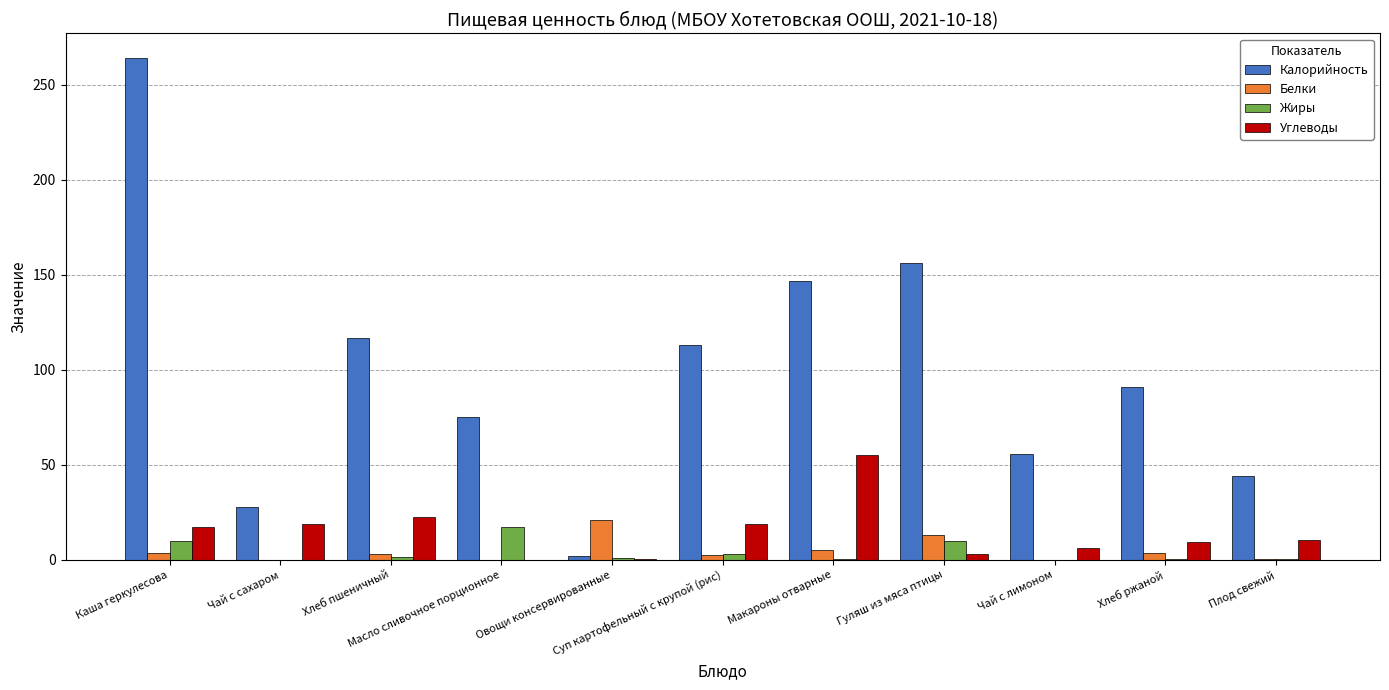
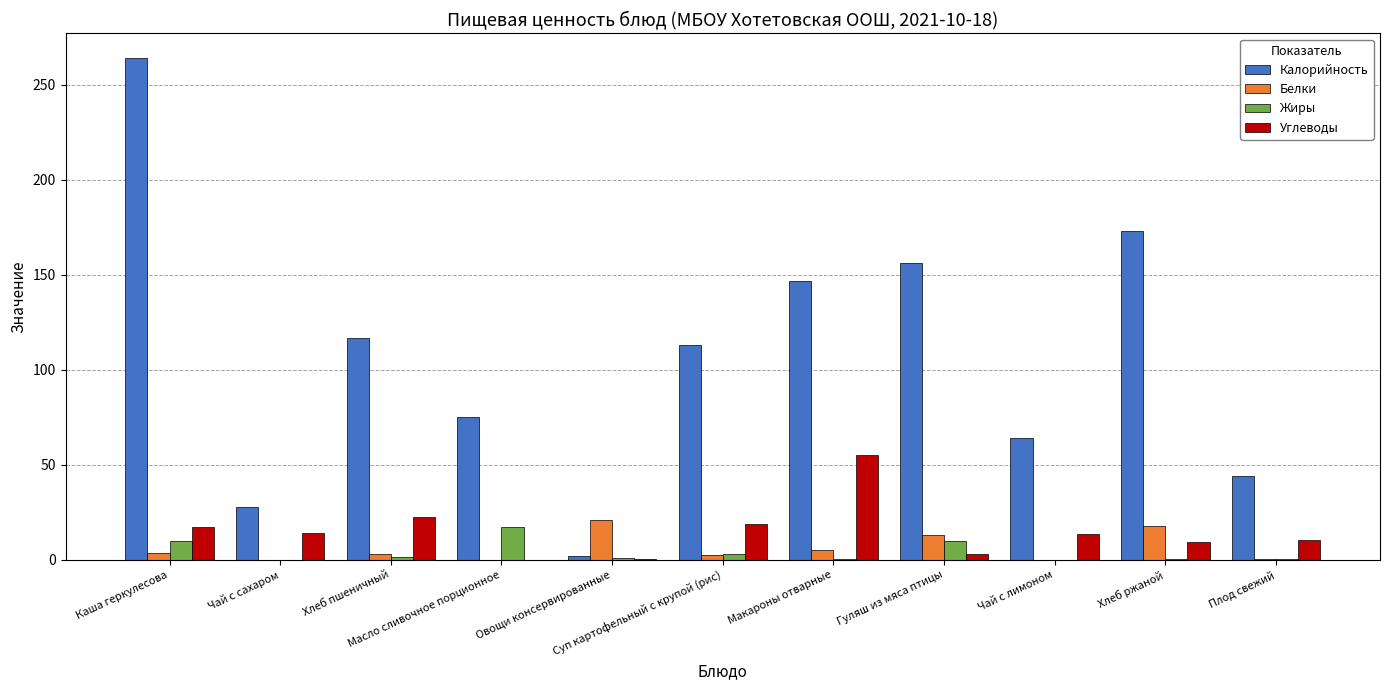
  {
    "Калорийность": {
      "Каша геркулесова": 264,
      "Чай с сахаром": 28,
      "Хлеб пшеничный": 117,
      "Масло сливочное порционное": 75,
      "Овощи консервированные": 2,
      "Суп картофельный с крупой (рис)": 113,
      "Макароны отварные": 147,
      "Гуляш из мяса птицы": 156,
-     "Чай с лимоном": 56,
-     "Хлеб ржаной": 91,
+     "Чай с лимоном": 64,
+     "Хлеб ржаной": 173,
      "Плод свежий": 44
    },
    "Белки": {
      "Каша геркулесова": 4,
      "Хлеб пшеничный": 3,
      "Масло сливочное порционное": 0,
      "Овощи консервированные": 21,
      "Суп картофельный с крупой (рис)": 3,
      "Макароны отварные": 5,
      "Гуляш из мяса птицы": 13,
-     "Хлеб ржаной": 3
+     "Хлеб ржаной": 18
    },
    "Жиры": {
      "Каша геркулесова": 10,
      "Чай с сахаром": 0,
      "Хлеб пшеничный": 1,
      "Масло сливочное порционное": 17,
      "Суп картофельный с крупой (рис)": 3,
      "Гуляш из мяса птицы": 10,
      "Чай с лимоном": 0
    },
    "Углеводы": {
      "Каша геркулесова": 18,
-     "Чай с сахаром": 19,
+     "Чай с сахаром": 14,
      "Хлеб пшеничный": 23,
      "Суп картофельный с крупой (рис)": 19,
      "Макароны отварные": 55,
      "Гуляш из мяса птицы": 3,
-     "Чай с лимоном": 6,
+     "Чай с лимоном": 14,
      "Хлеб ржаной": 10,
      "Плод свежий": 10
    }
  }
